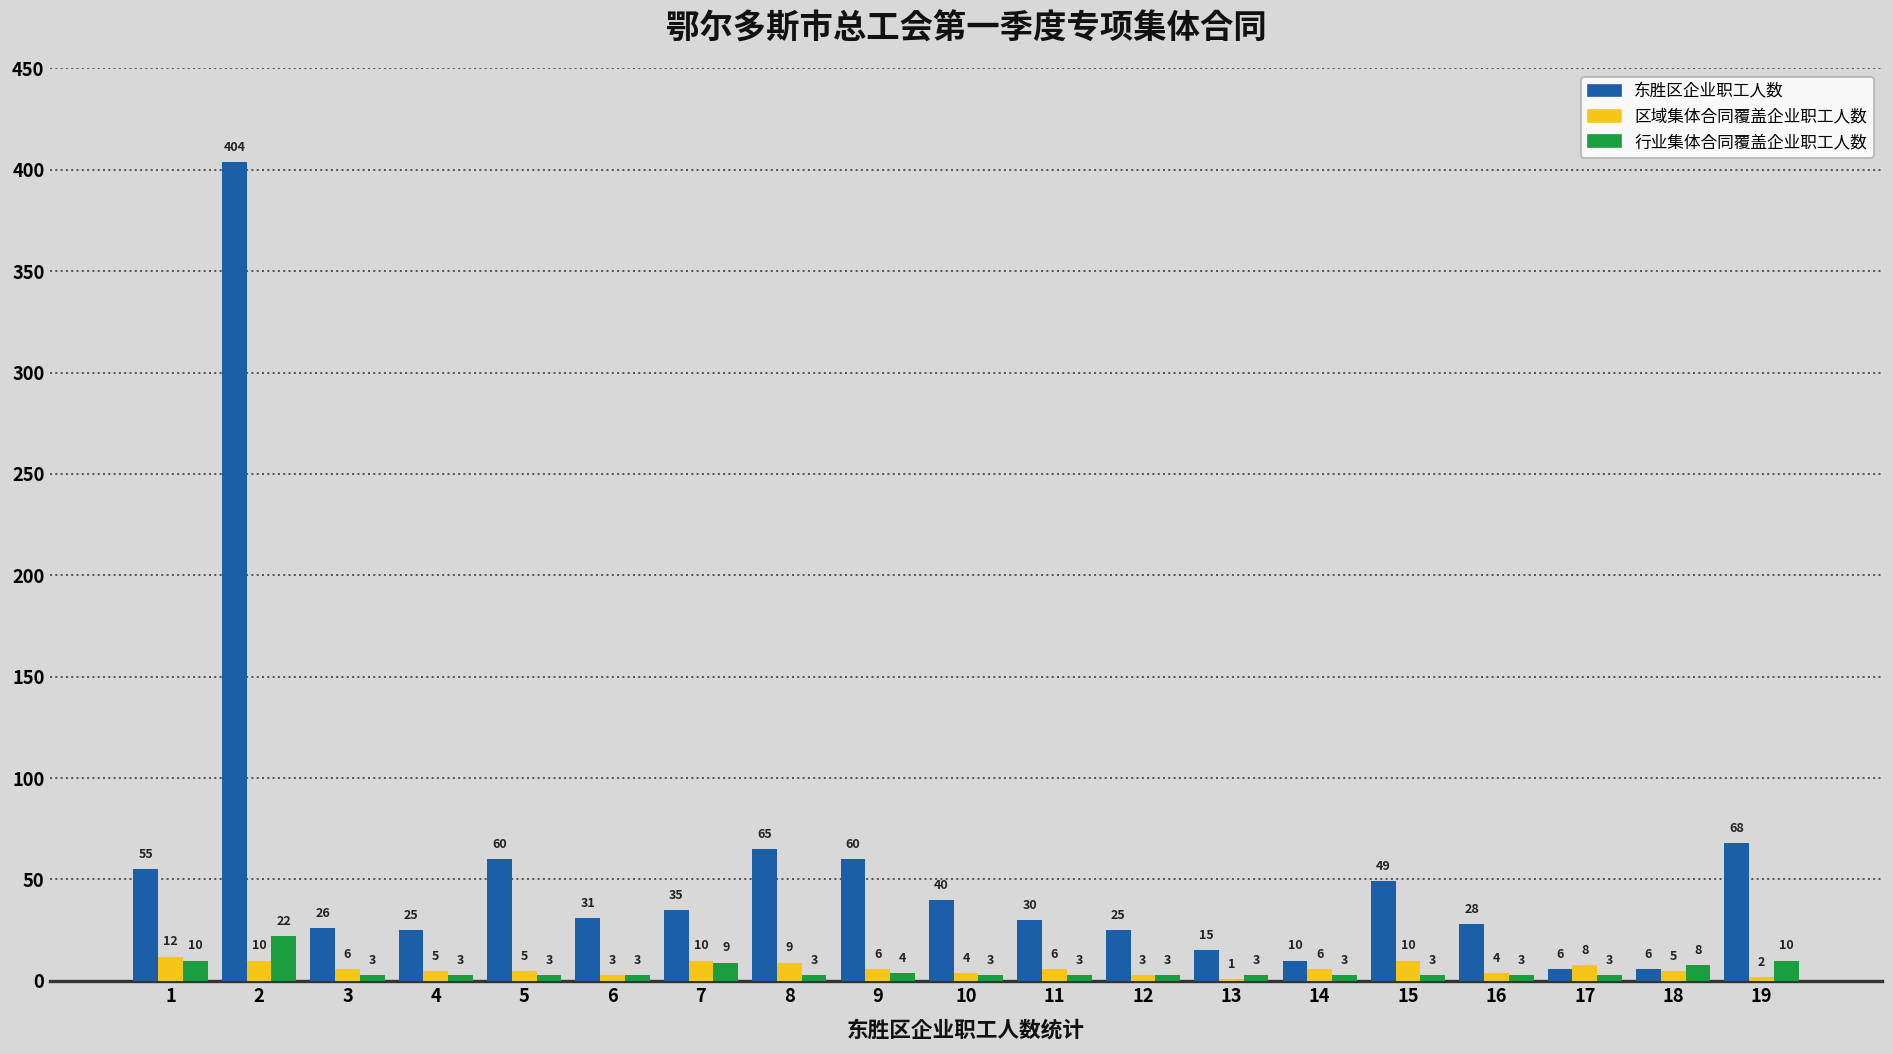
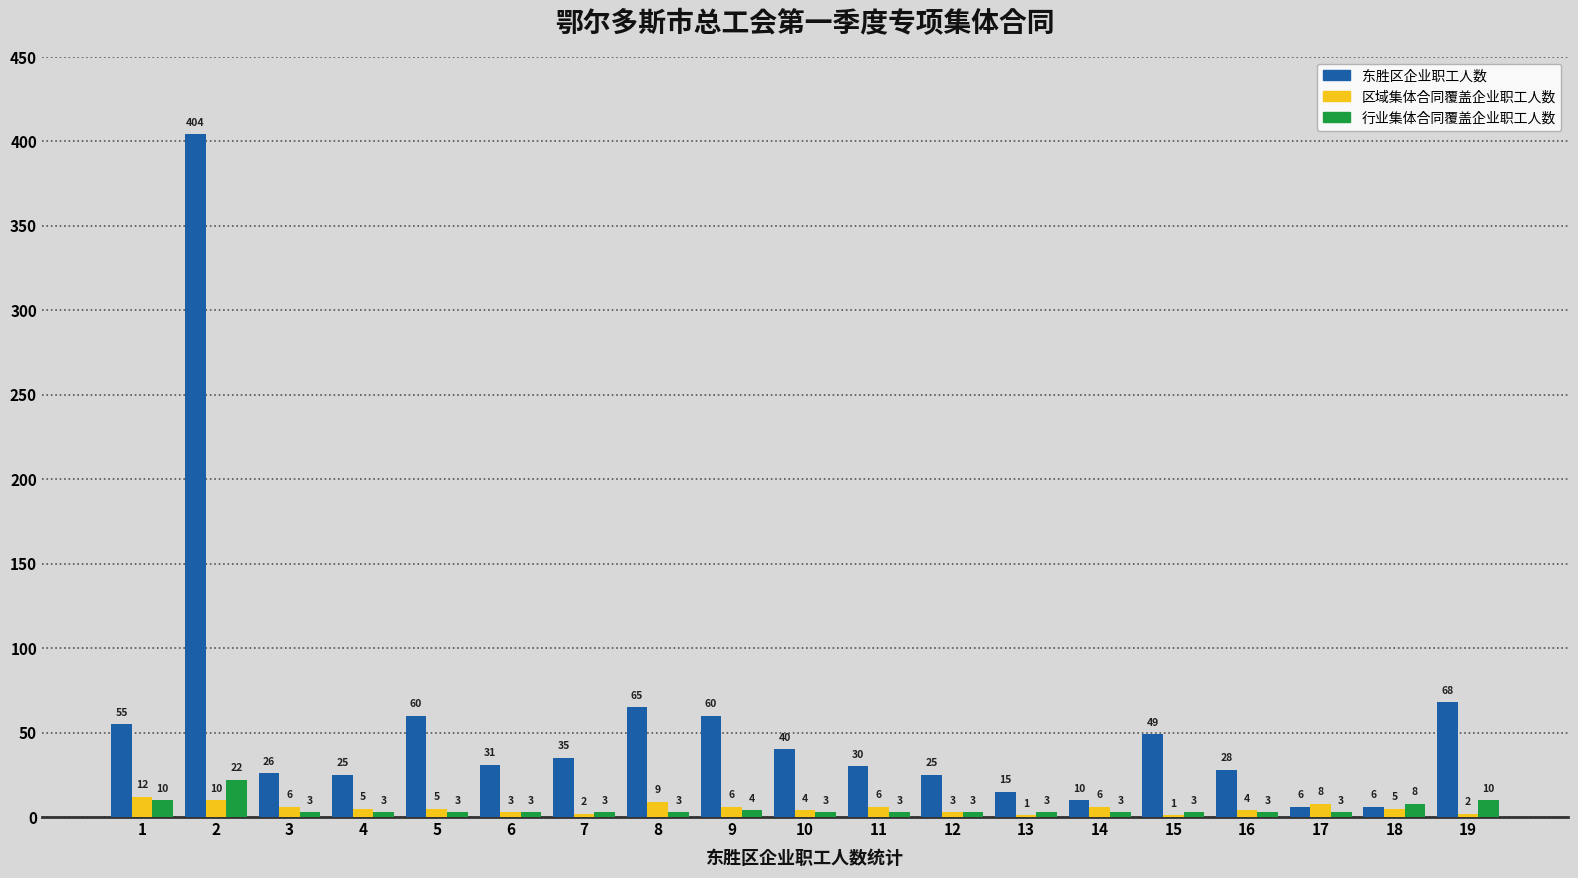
  {
    "东胜区企业职工人数": {
      "1": 55,
      "2": 404,
      "3": 26,
      "4": 25,
      "5": 60,
      "6": 31,
      "7": 35,
      "8": 65,
      "9": 60,
      "10": 40,
      "11": 30,
      "12": 25,
      "13": 15,
      "14": 10,
      "15": 49,
      "16": 28,
      "17": 6,
      "18": 6,
      "19": 68
    },
    "区域集体合同覆盖企业职工人数": {
      "1": 12,
      "2": 10,
      "3": 6,
      "4": 5,
      "5": 5,
      "6": 3,
-     "7": 10,
+     "7": 2,
      "8": 9,
      "9": 6,
      "10": 4,
      "11": 6,
      "12": 3,
      "13": 1,
      "14": 6,
-     "15": 10,
+     "15": 1,
      "16": 4,
      "17": 8,
      "18": 5,
      "19": 2
    },
    "行业集体合同覆盖企业职工人数": {
      "1": 10,
      "2": 22,
      "3": 3,
      "4": 3,
      "5": 3,
      "6": 3,
-     "7": 9,
+     "7": 3,
      "8": 3,
      "9": 4,
      "10": 3,
      "11": 3,
      "12": 3,
      "13": 3,
      "14": 3,
      "15": 3,
      "16": 3,
      "17": 3,
      "18": 8,
      "19": 10
    }
  }
